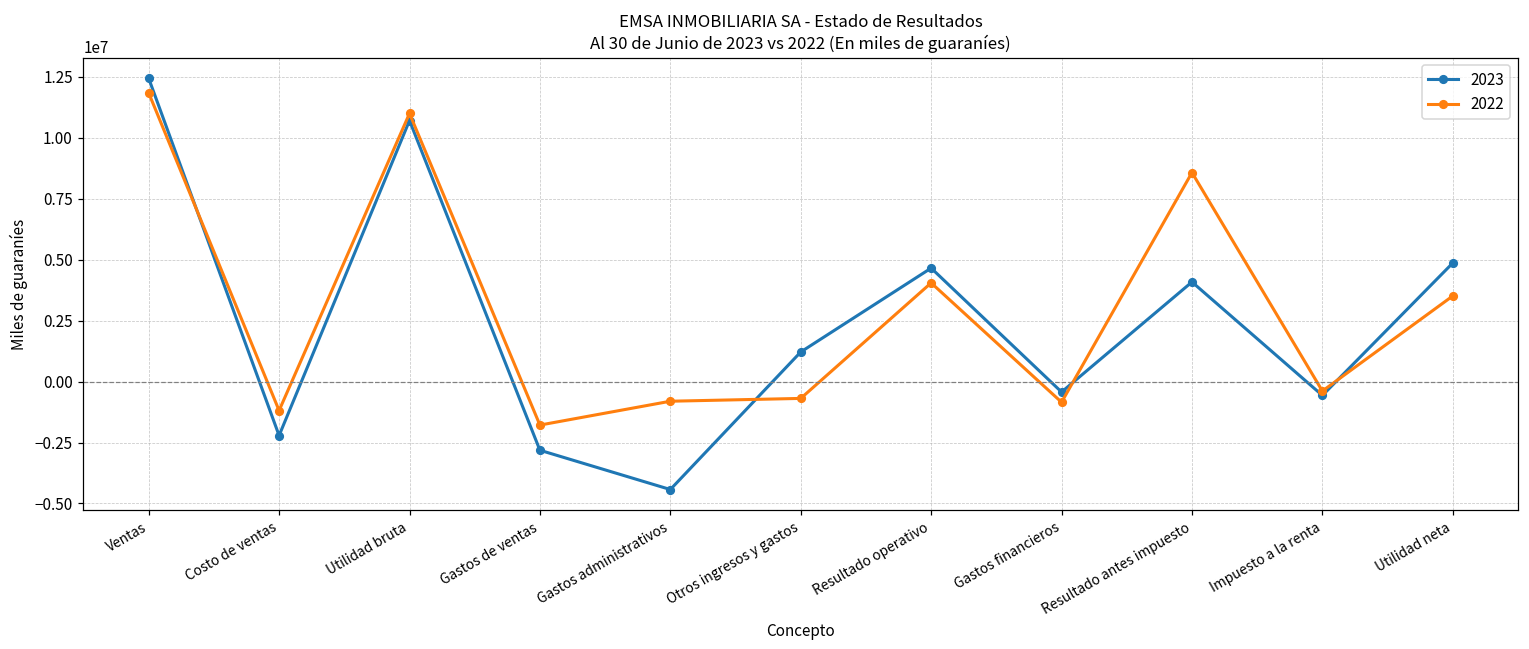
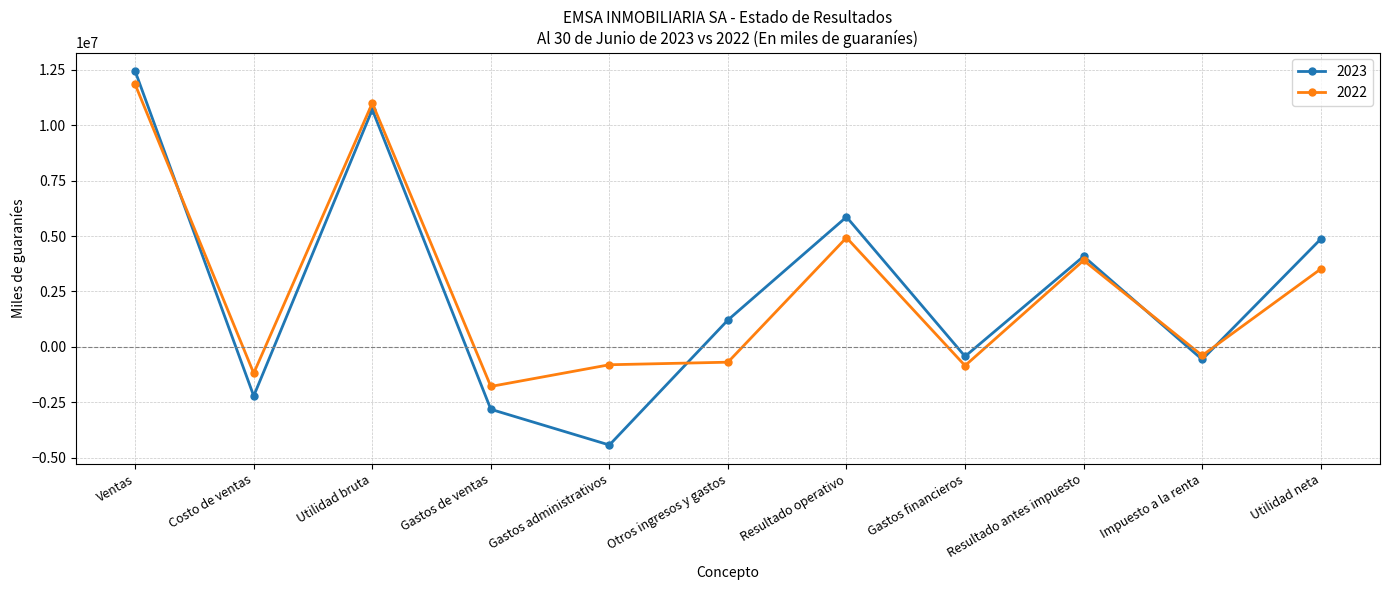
  {
    "2023": {
      "Ventas": 12400000,
      "Costo de ventas": -2200000,
      "Utilidad bruta": 10700000,
      "Gastos de ventas": -2800000,
      "Gastos administrativos": -4400000,
      "Otros ingresos y gastos": 1200000,
-     "Resultado operativo": 4700000,
+     "Resultado operativo": 5900000,
      "Gastos financieros": -400000,
      "Resultado antes impuesto": 4100000,
      "Impuesto a la renta": -600000,
      "Utilidad neta": 4900000
    },
    "2022": {
      "Ventas": 11800000,
      "Costo de ventas": -1200000,
      "Utilidad bruta": 11000000,
      "Gastos de ventas": -1800000,
      "Gastos administrativos": -800000,
      "Otros ingresos y gastos": -700000,
-     "Resultado operativo": 4000000,
+     "Resultado operativo": 4900000,
      "Gastos financieros": -800000,
-     "Resultado antes impuesto": 8600000,
+     "Resultado antes impuesto": 3900000,
      "Impuesto a la renta": -400000,
      "Utilidad neta": 3500000
    }
  }
